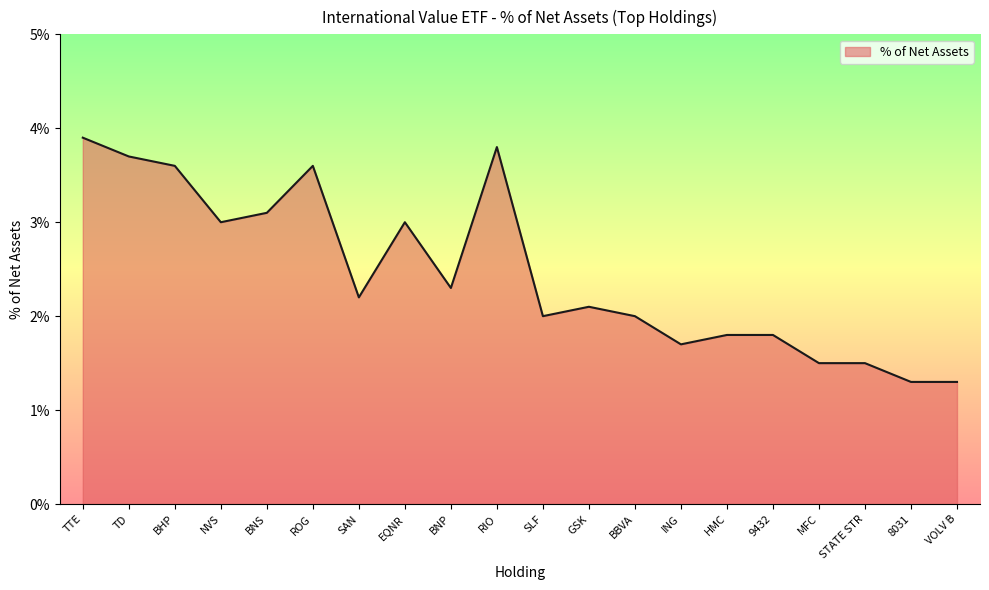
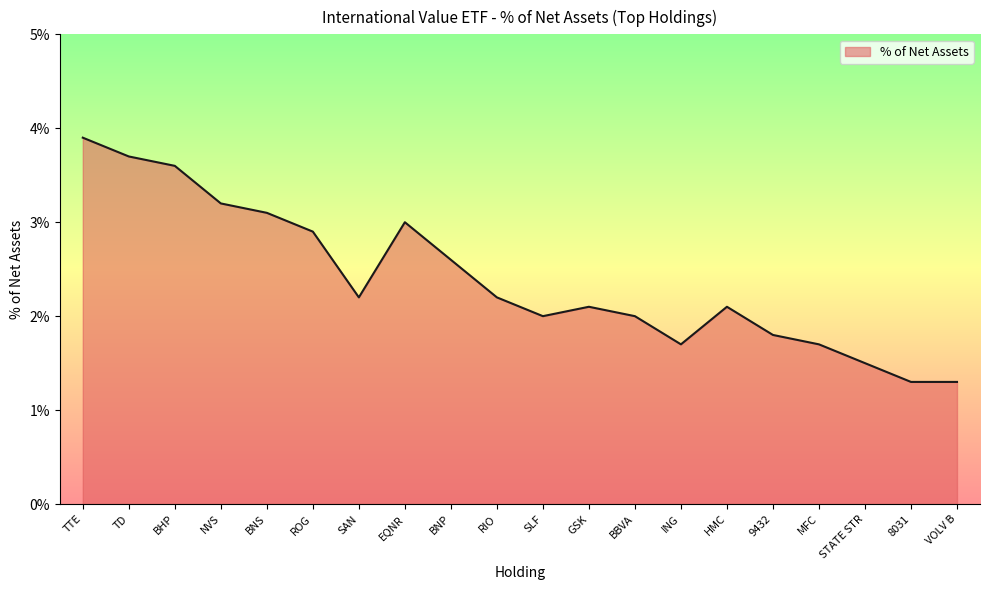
  {
    "TTE": "3.9%",
    "TD": "3.7%",
    "BHP": "3.6%",
-   "NVS": "3.0%",
+   "NVS": "3.2%",
    "BNS": "3.1%",
-   "ROG": "3.6%",
+   "ROG": "2.9%",
    "SAN": "2.2%",
    "EQNR": "3.0%",
-   "BNP": "2.3%",
-   "RIO": "3.8%",
+   "BNP": "2.6%",
+   "RIO": "2.2%",
    "SLF": "2.0%",
    "GSK": "2.1%",
    "BBVA": "2.0%",
    "ING": "1.7%",
-   "HMC": "1.8%",
+   "HMC": "2.1%",
    "9432": "1.8%",
-   "MFC": "1.5%",
+   "MFC": "1.7%",
    "STATE STR": "1.5%",
    "8031": "1.3%",
    "VOLV B": "1.3%"
  }
